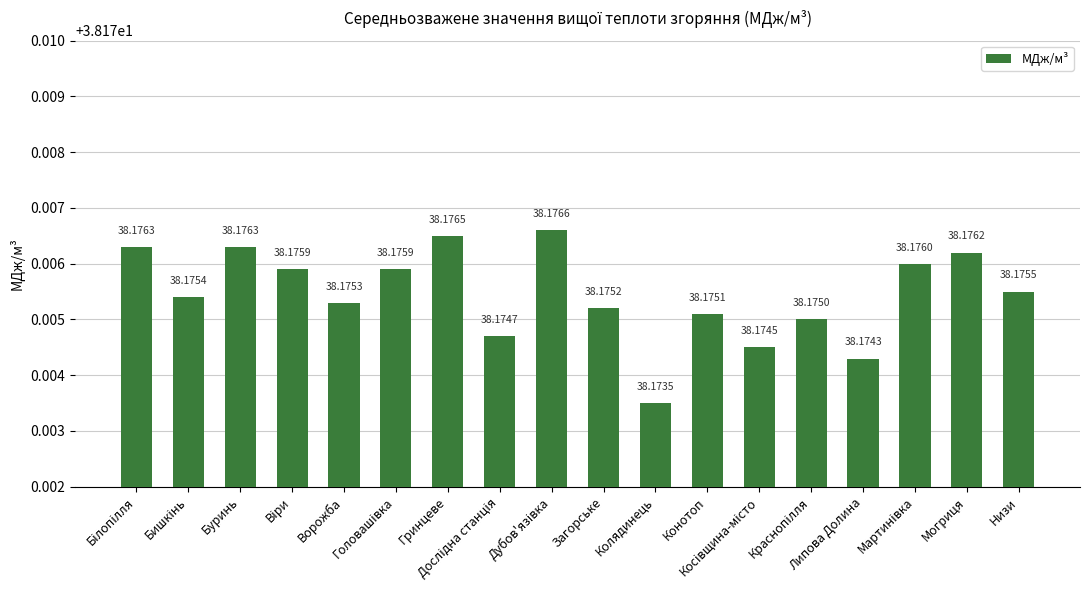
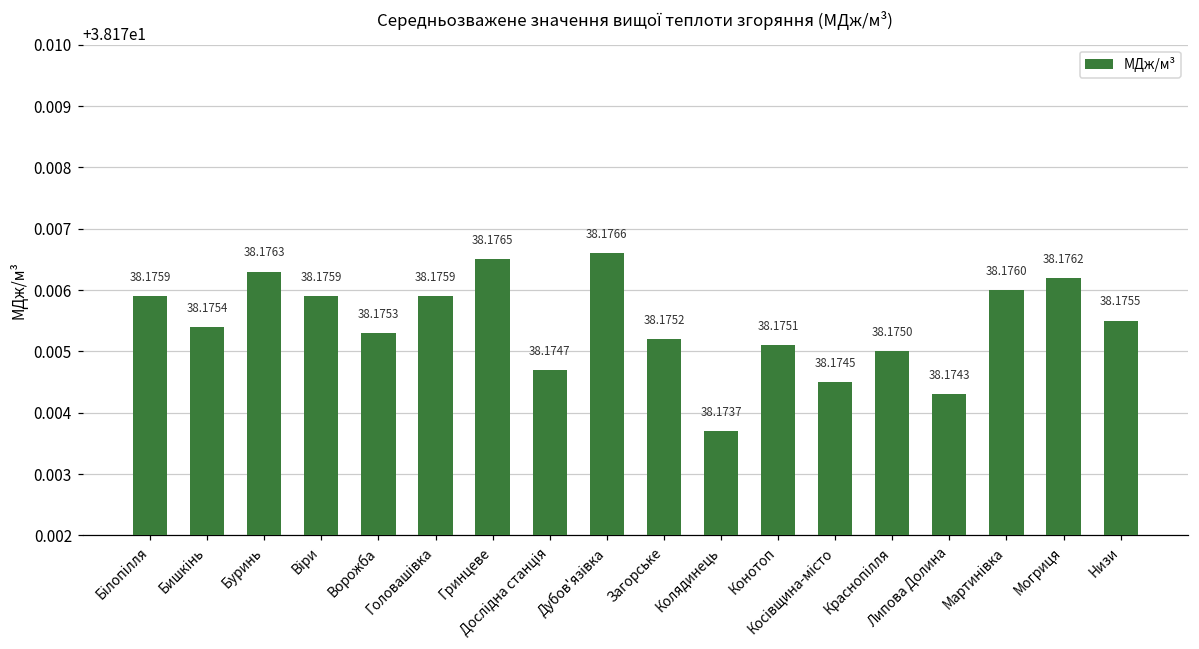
  {
-   "Білопілля": 38.1763,
+   "Білопілля": 38.1759,
    "Бишкінь": 38.1754,
    "Буринь": 38.1763,
    "Віри": 38.1759,
    "Ворожба": 38.1753,
    "Головашівка": 38.1759,
    "Гринцеве": 38.1765,
    "Дослідна станція": 38.1747,
    "Дубов'язівка": 38.1766,
    "Загорське": 38.1752,
-   "Колядинець": 38.1735,
+   "Колядинець": 38.1737,
    "Конотоп": 38.1751,
    "Косівщина-місто": 38.1745,
    "Краснопілля": 38.1750,
    "Липова Долина": 38.1743,
    "Мартинівка": 38.1760,
    "Могриця": 38.1762,
    "Низи": 38.1755
  }
